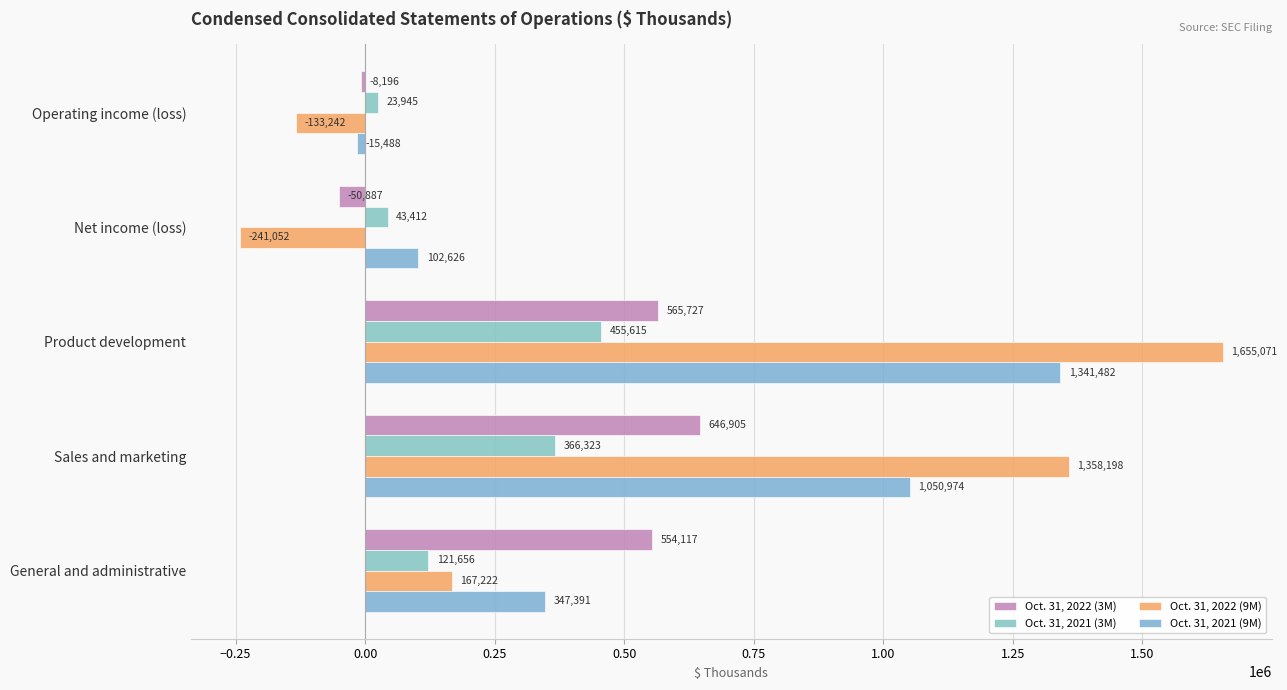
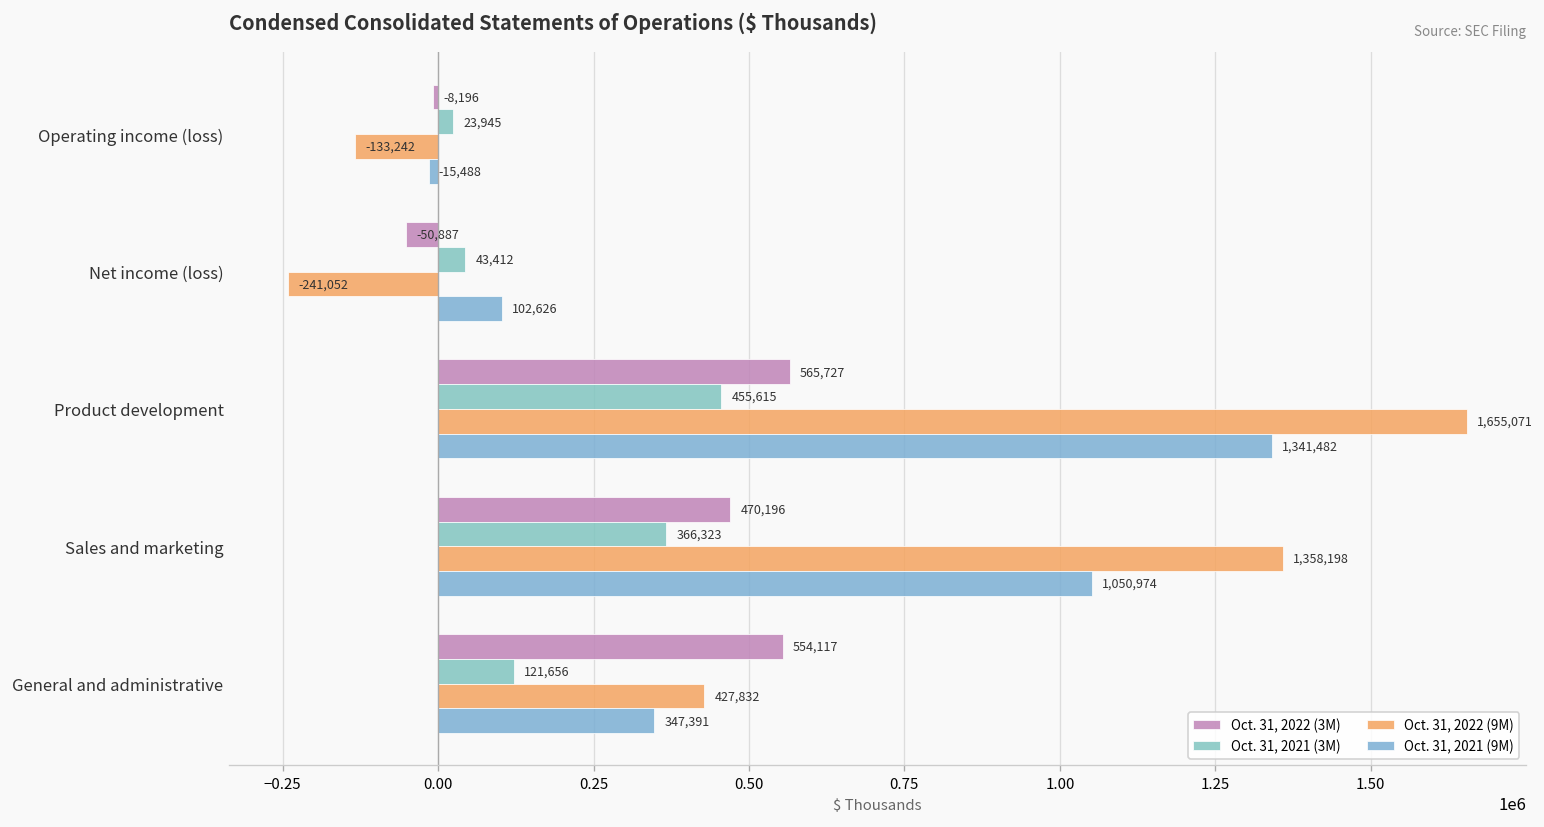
  {
    "Oct. 31, 2022 (3M)": {
      "Operating income (loss)": "-8,196",
      "Net income (loss)": "-50,887",
      "Product development": "565,727",
-     "Sales and marketing": "646,905",
+     "Sales and marketing": "470,196",
      "General and administrative": "554,117"
    },
    "Oct. 31, 2022 (9M)": {
      "Operating income (loss)": "-133,242",
      "Net income (loss)": "-241,052",
      "Product development": "1,655,071",
      "Sales and marketing": "1,358,198",
-     "General and administrative": "167,222"
+     "General and administrative": "427,832"
    }
  }
